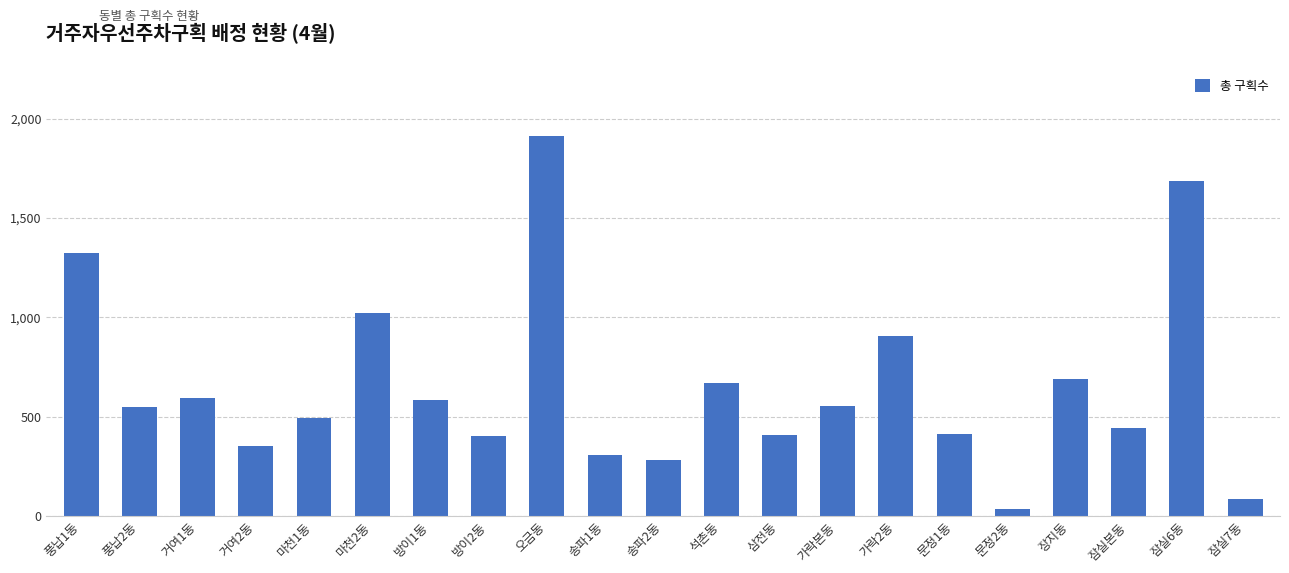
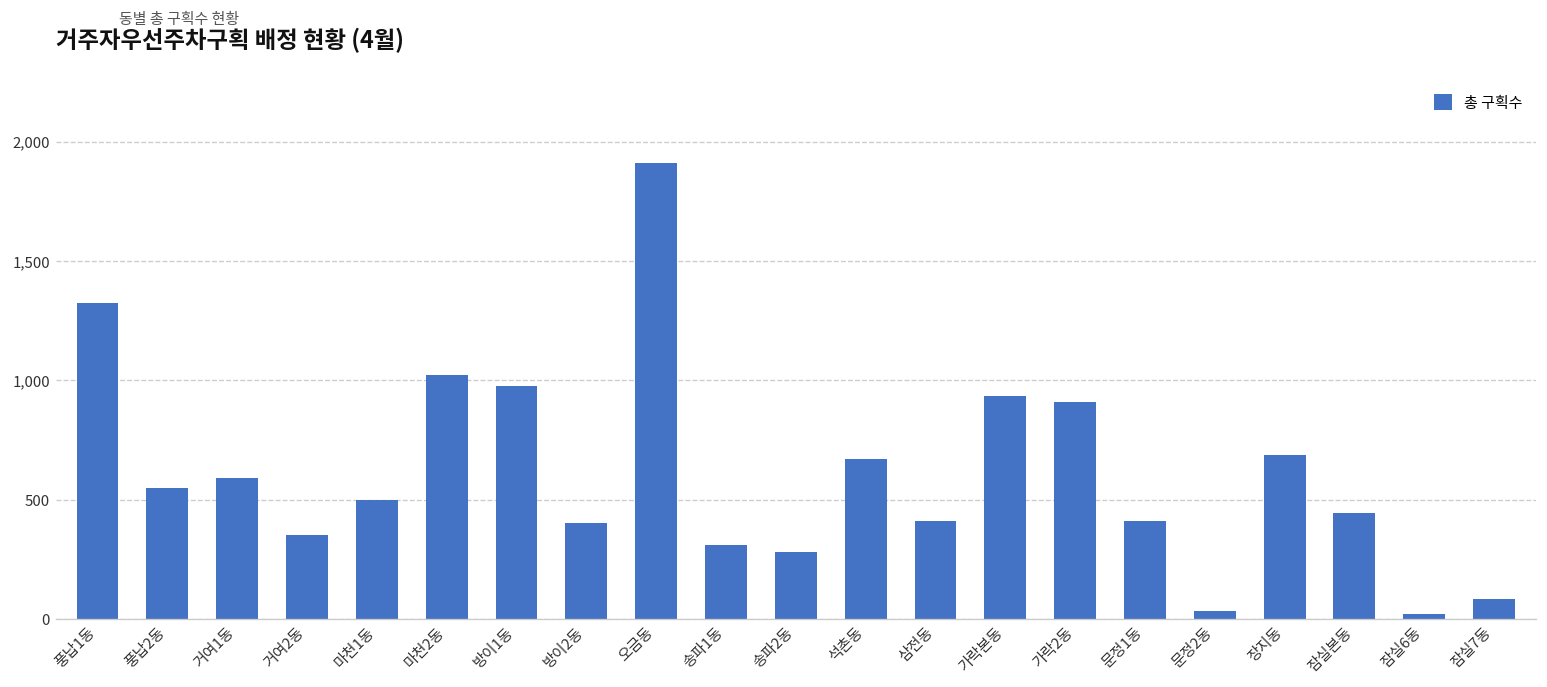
  {
    "풍납1동": "1,320",
    "풍납2동": "550",
    "거여1동": "590",
    "거여2동": "350",
    "마천1동": "500",
    "마천2동": "1,020",
-   "방이1동": "590",
+   "방이1동": "980",
    "방이2동": "400",
    "오금동": "1,910",
    "송파1동": "310",
    "송파2동": "280",
    "석촌동": "670",
    "삼전동": "410",
-   "가락본동": "550",
+   "가락본동": "930",
    "가락2동": "910",
    "문정1동": "410",
    "문정2동": "40",
    "장지동": "690",
    "잠실본동": "450",
-   "잠실6동": "1,690",
+   "잠실6동": "20",
    "잠실7동": "90"
  }
